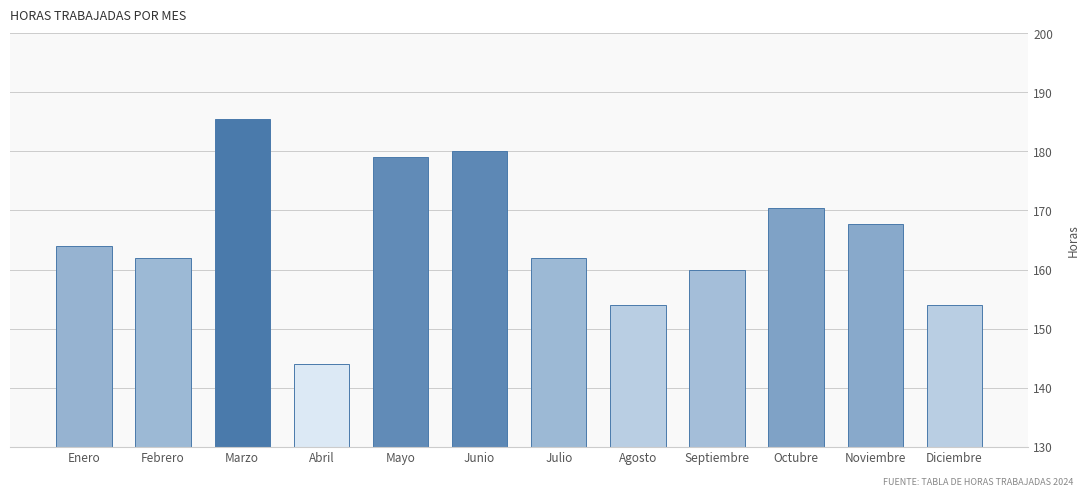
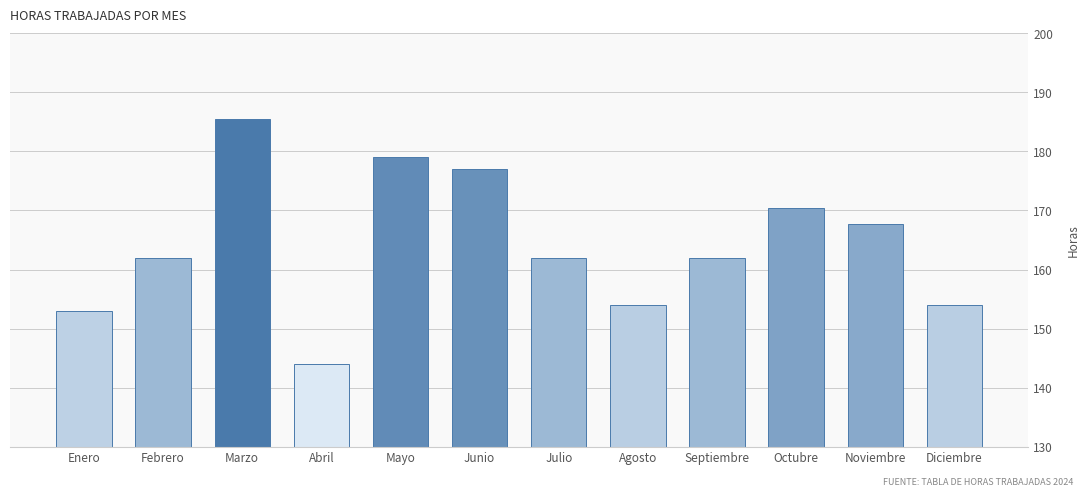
  {
-   "Enero": 164,
+   "Enero": 153,
    "Febrero": 162,
    "Marzo": 186,
    "Abril": 144,
    "Mayo": 179,
-   "Junio": 180,
+   "Junio": 177,
    "Julio": 162,
    "Agosto": 154,
-   "Septiembre": 160,
+   "Septiembre": 162,
    "Octubre": 171,
    "Noviembre": 168,
    "Diciembre": 154
  }
